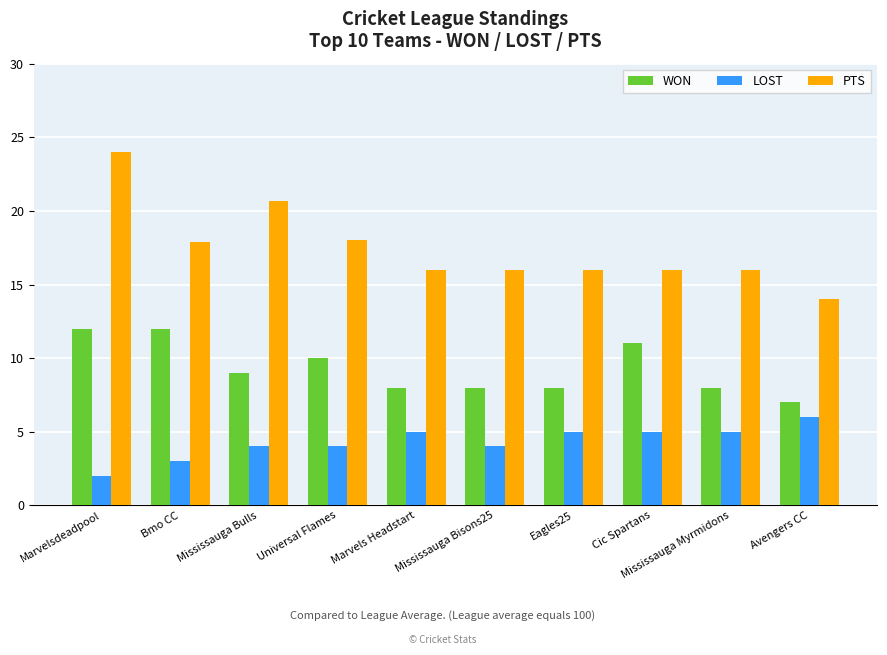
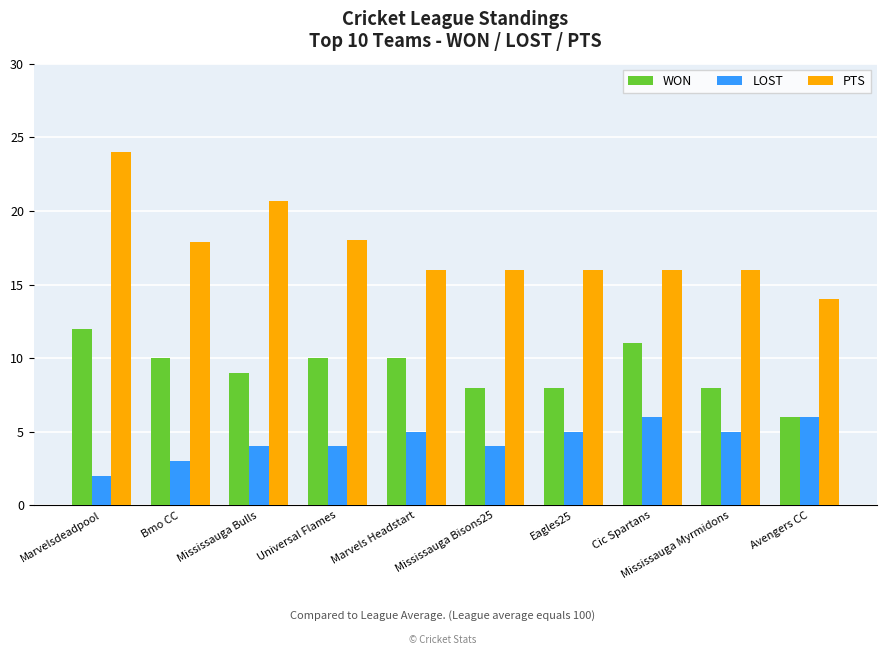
  {
    "WON": {
      "Marvelsdeadpool": 12,
-     "Bmo CC": 12,
+     "Bmo CC": 10,
      "Mississauga Bulls": 9,
      "Universal Flames": 10,
-     "Marvels Headstart": 8,
+     "Marvels Headstart": 10,
      "Mississauga Bisons25": 8,
      "Eagles25": 8,
      "Cic Spartans": 11,
      "Mississauga Myrmidons": 8,
-     "Avengers CC": 7
+     "Avengers CC": 6
    },
    "LOST": {
      "Marvelsdeadpool": 2,
      "Bmo CC": 3,
      "Mississauga Bulls": 4,
      "Universal Flames": 4,
      "Marvels Headstart": 5,
      "Mississauga Bisons25": 4,
      "Eagles25": 5,
-     "Cic Spartans": 5,
+     "Cic Spartans": 6,
      "Mississauga Myrmidons": 5,
      "Avengers CC": 6
    },
    "PTS": {
      "Marvelsdeadpool": 24,
      "Bmo CC": 18,
      "Mississauga Bulls": 20.7,
      "Universal Flames": 18,
      "Marvels Headstart": 16,
      "Mississauga Bisons25": 16,
      "Eagles25": 16,
      "Cic Spartans": 16,
      "Mississauga Myrmidons": 16,
      "Avengers CC": 14
    }
  }
